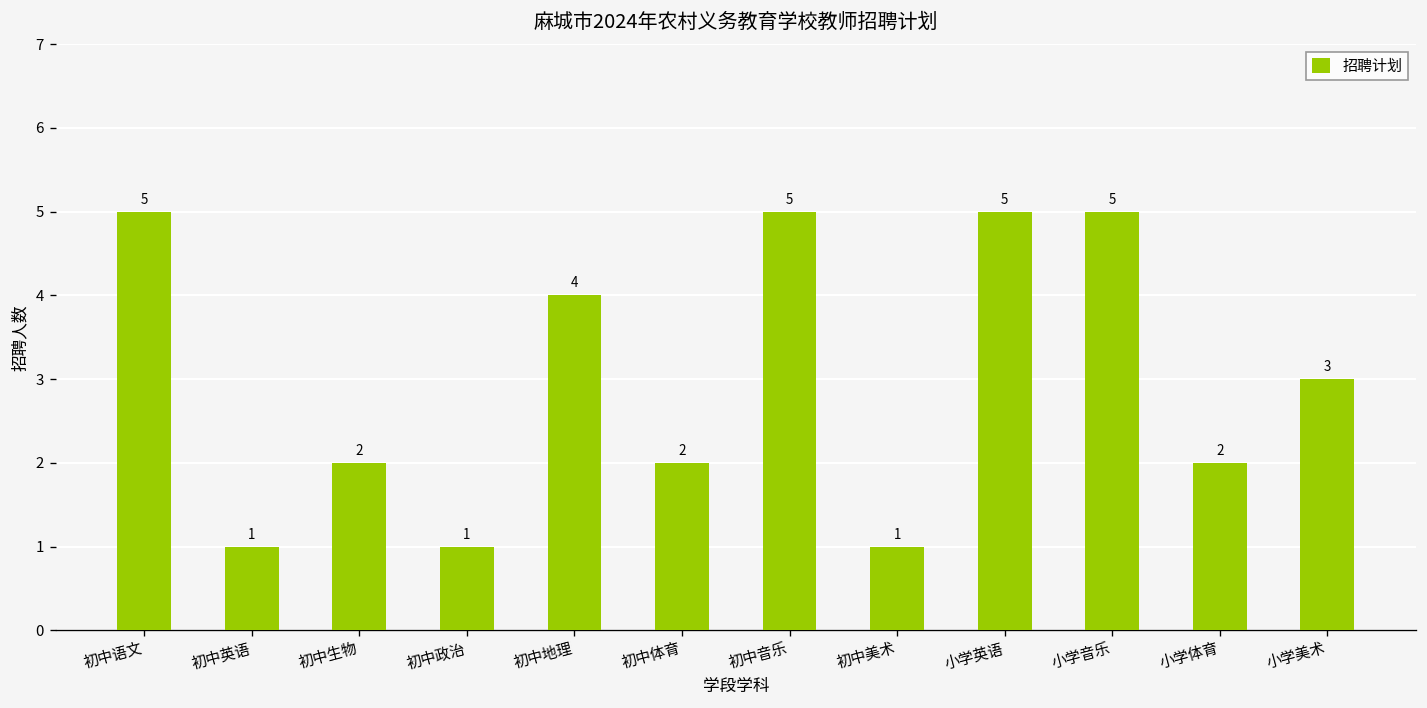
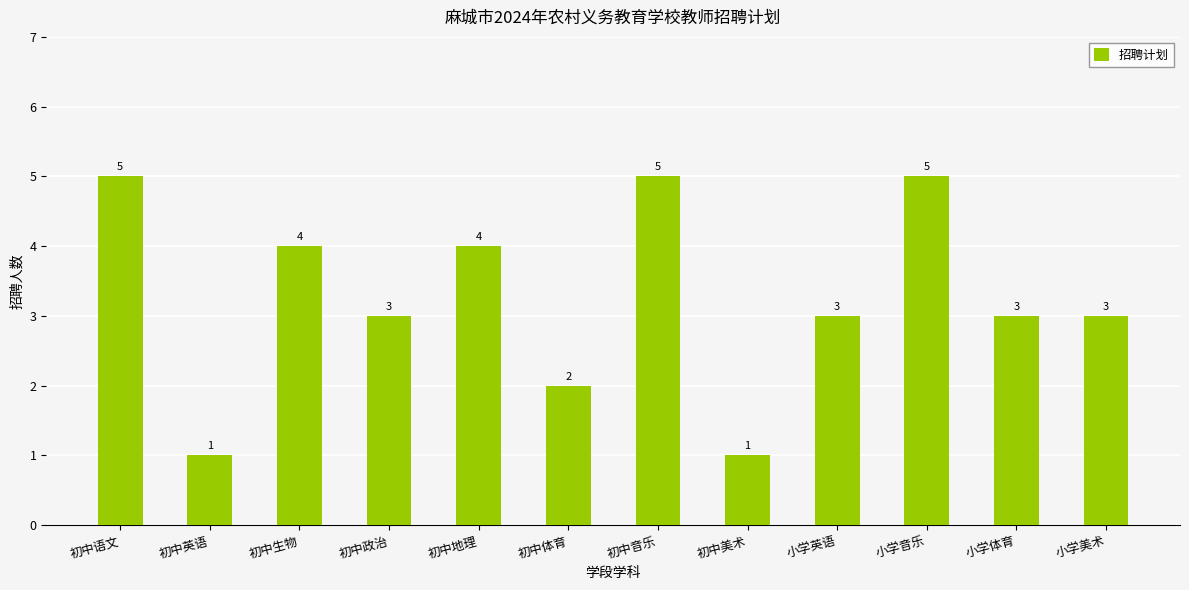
  {
    "初中语文": 5,
    "初中英语": 1,
-   "初中生物": 2,
-   "初中政治": 1,
+   "初中生物": 4,
+   "初中政治": 3,
    "初中地理": 4,
    "初中体育": 2,
    "初中音乐": 5,
    "初中美术": 1,
-   "小学英语": 5,
+   "小学英语": 3,
    "小学音乐": 5,
-   "小学体育": 2,
+   "小学体育": 3,
    "小学美术": 3
  }
